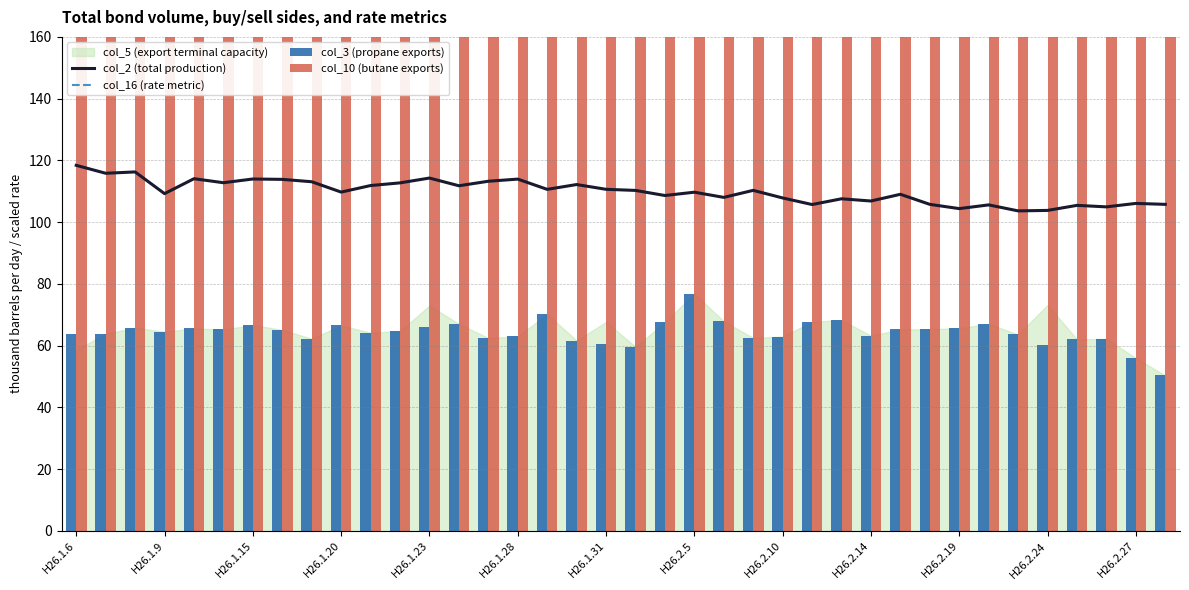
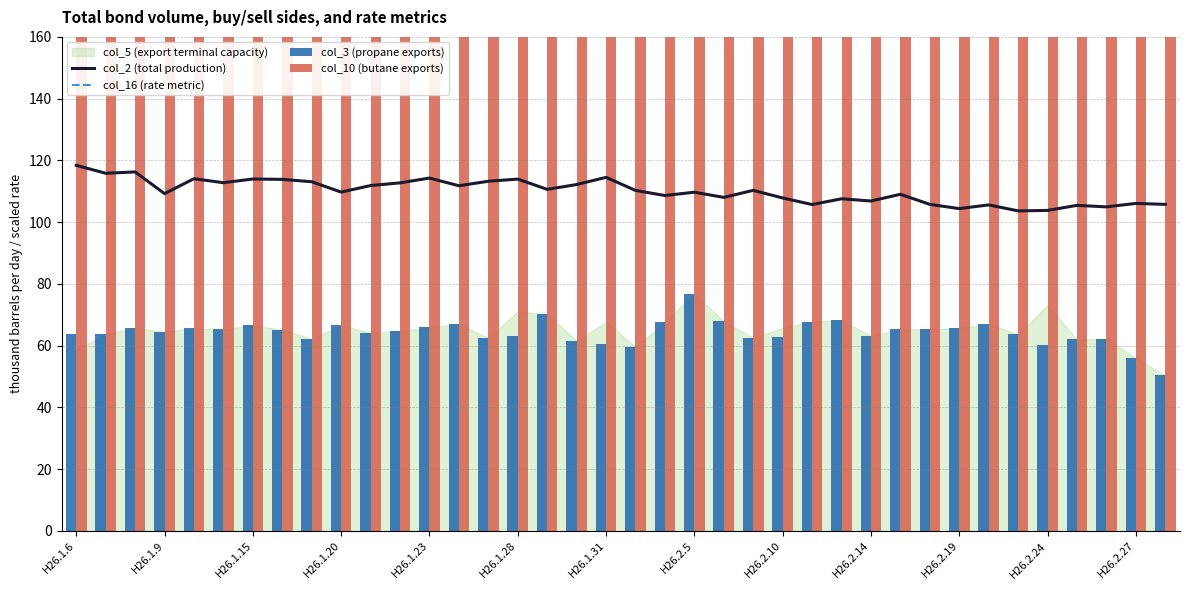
  {
    "col_2 (total production)": {
      "H26.1.6": 118,
      "H26.1.9": 109,
      "H26.1.15": 114,
      "H26.1.20": 110,
      "H26.1.23": 114,
      "H26.1.28": 114,
-     "H26.1.31": 111,
+     "H26.1.31": 115,
      "H26.2.5": 110,
      "H26.2.10": 108,
      "H26.2.14": 107,
      "H26.2.19": 104,
      "H26.2.24": 104,
      "H26.2.27": 106
    },
    "col_5 (export terminal capacity)": {
      "H26.1.6": 59,
      "H26.1.9": 65,
      "H26.1.15": 67,
      "H26.1.20": 67,
-     "H26.1.23": 73,
-     "H26.1.28": 63,
+     "H26.1.23": 66,
+     "H26.1.28": 71,
      "H26.1.31": 68,
      "H26.2.5": 77,
-     "H26.2.10": 63,
+     "H26.2.10": 66,
      "H26.2.14": 63,
      "H26.2.19": 66,
      "H26.2.24": 73,
      "H26.2.27": 56
    }
  }
